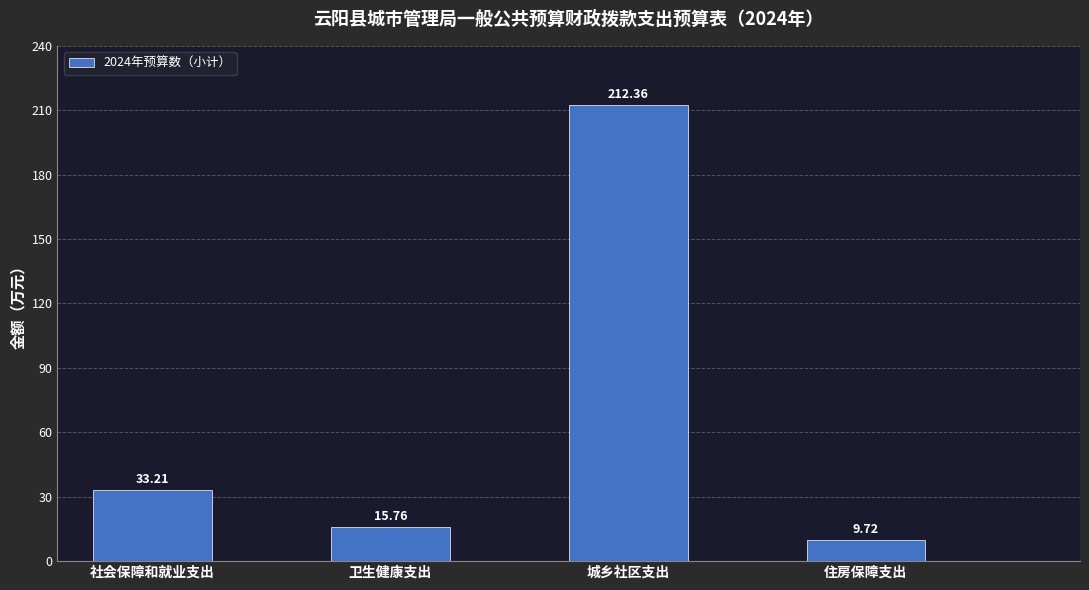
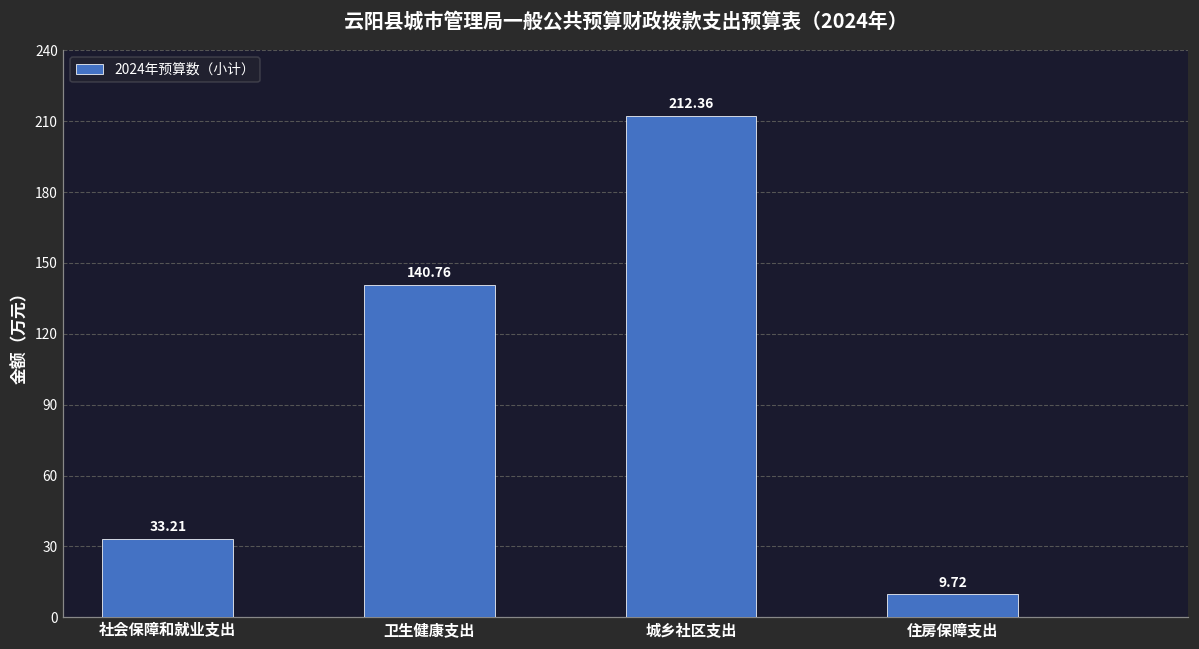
  {
    "社会保障和就业支出": 33.21,
-   "卫生健康支出": 15.76,
+   "卫生健康支出": 140.76,
    "城乡社区支出": 212.36,
    "住房保障支出": 9.72
  }
